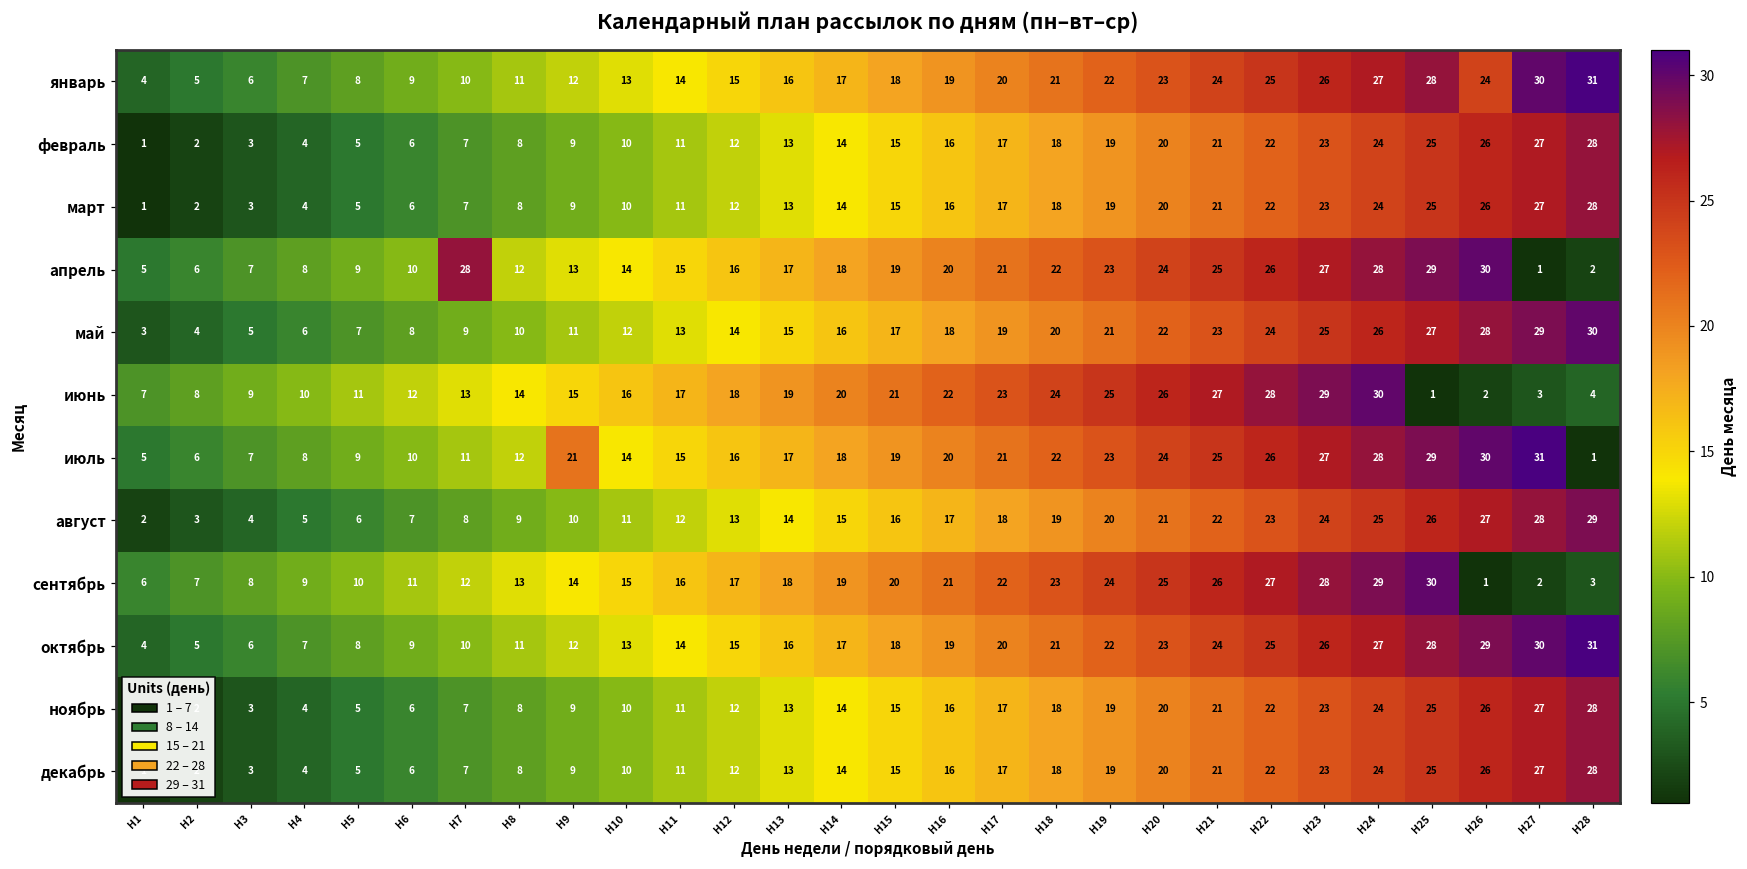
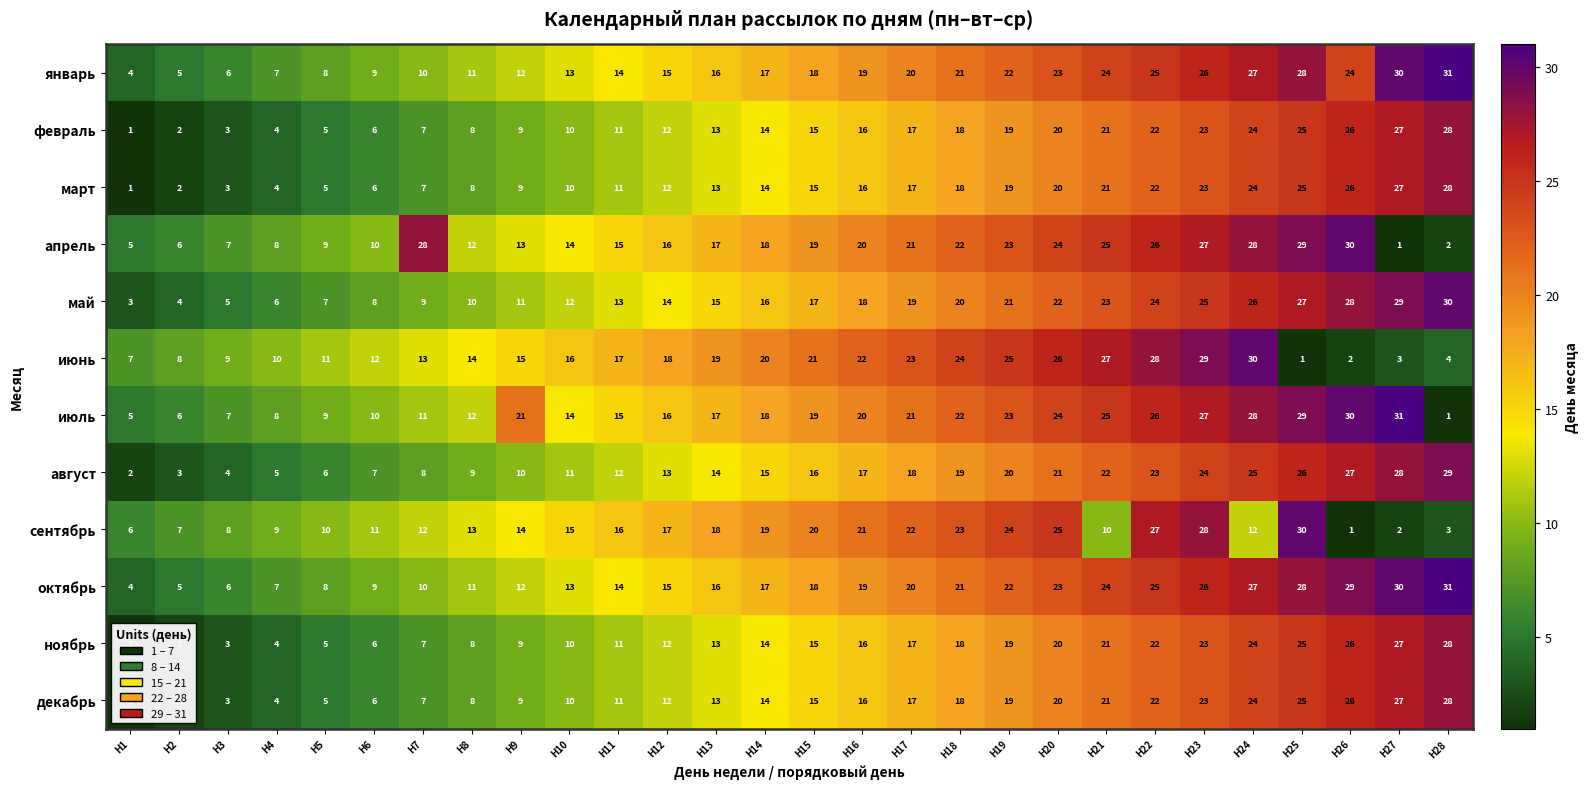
  {
    "сентябрь": {
      "Н1": 6,
      "Н2": 7,
      "Н3": 8,
      "Н4": 9,
      "Н5": 10,
      "Н6": 11,
      "Н7": 12,
      "Н8": 13,
      "Н9": 14,
      "Н10": 15,
      "Н11": 16,
      "Н12": 17,
      "Н13": 18,
      "Н14": 19,
      "Н15": 20,
      "Н16": 21,
      "Н17": 22,
      "Н18": 23,
      "Н19": 24,
      "Н20": 25,
-     "Н21": 26,
+     "Н21": 10,
      "Н22": 27,
      "Н23": 28,
-     "Н24": 29,
+     "Н24": 12,
      "Н25": 30,
      "Н26": 1,
      "Н27": 2,
      "Н28": 3
    }
  }
